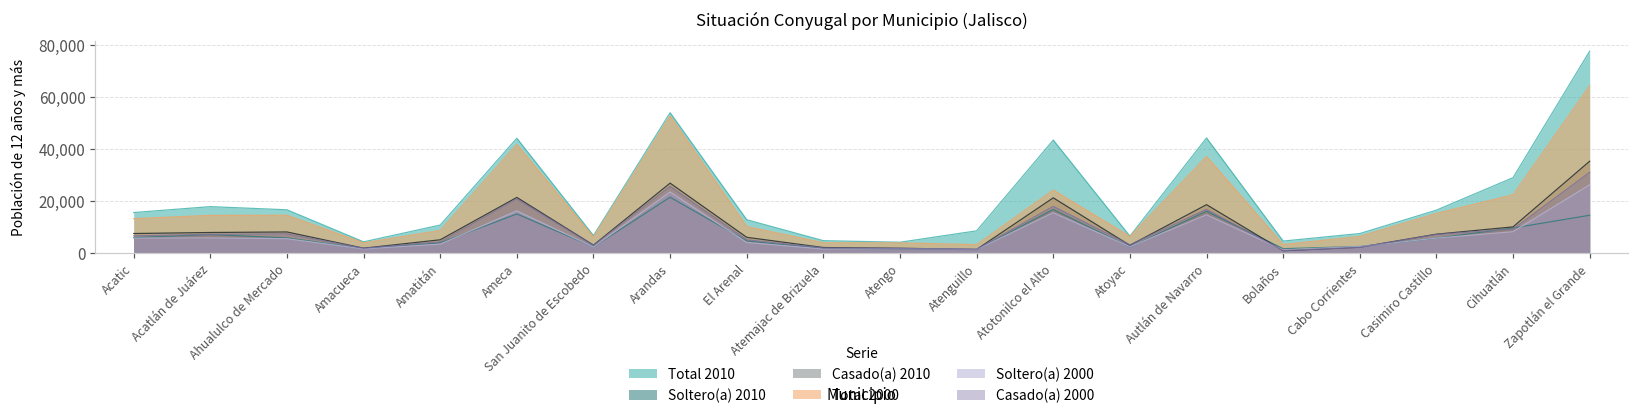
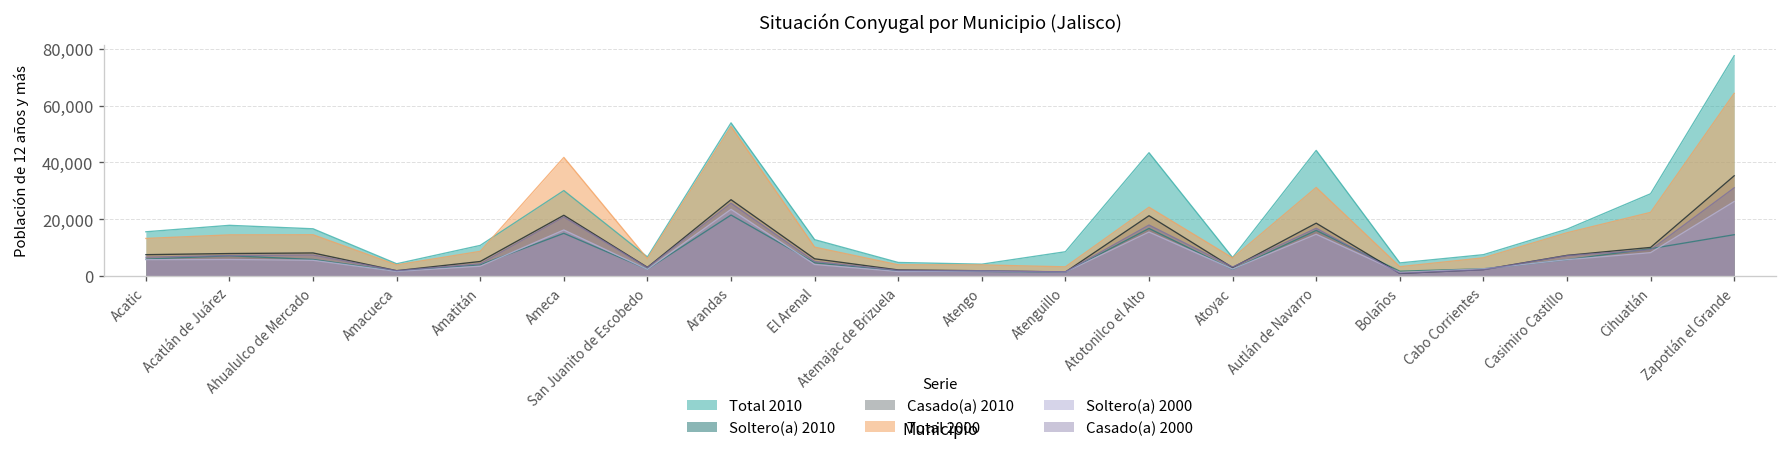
  {
    "Total 2010": {
      "Acatic": "16,000",
      "Acatlán de Juárez": "18,000",
      "Ahualulco de Mercado": "17,000",
      "Amatitán": "11,000",
-     "Ameca": "44,000",
+     "Ameca": "30,000",
      "Arandas": "54,000",
      "El Arenal": "13,000",
      "Atenguillo": "9,000",
      "Atotonilco el Alto": "43,000",
      "Autlán de Navarro": "44,000",
      "Bolaños": "5,000",
      "Cabo Corrientes": "7,000",
      "Casimiro Castillo": "16,000",
      "Cihuatlán": "29,000",
      "Zapotlán el Grande": "78,000"
    },
    "Soltero(a) 2010": {
      "Ameca": "15,000",
      "Arandas": "21,000",
      "Atotonilco el Alto": "17,000",
      "Zapotlán el Grande": "15,000"
    },
    "Total 2000": {
      "Acatic": "13,000",
      "Acatlán de Juárez": "14,000",
      "Ahualulco de Mercado": "15,000",
      "Amatitán": "9,000",
      "Ameca": "42,000",
      "Arandas": "53,000",
      "El Arenal": "10,000",
      "Atenguillo": "3,000",
      "Atotonilco el Alto": "24,000",
-     "Autlán de Navarro": "37,000",
+     "Autlán de Navarro": "31,000",
      "Bolaños": "3,000",
      "Cabo Corrientes": "6,000",
      "Casimiro Castillo": "15,000",
      "Cihuatlán": "22,000",
      "Zapotlán el Grande": "64,000"
    }
  }
